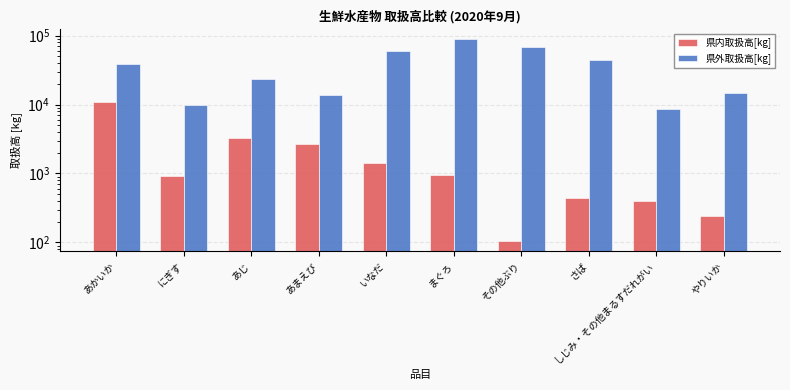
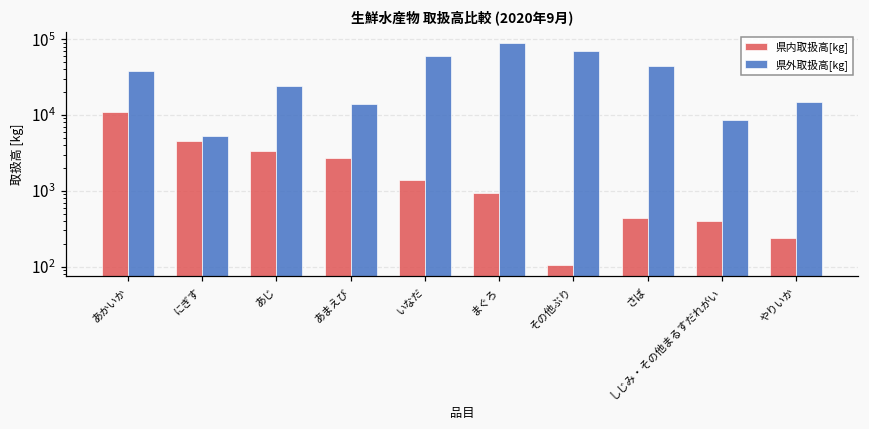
  {
    "県内取扱高[kg]": {
      "あかいか": 11000,
-     "にぎす": 900,
+     "にぎす": 5000,
      "あじ": 3000,
      "あまえび": 2700,
      "いなだ": 1400,
      "まぐろ": 900,
      "その他ぶり": 110,
      "さば": 400,
      "しじみ・その他まるすだれがい": 400,
      "やりいか": 240
    },
    "県外取扱高[kg]": {
      "あかいか": 40000,
-     "にぎす": 10000,
+     "にぎす": 5000,
      "あじ": 24000,
      "あまえび": 14000,
      "いなだ": 60000,
      "まぐろ": 90000,
      "その他ぶり": 70000,
      "さば": 40000,
      "しじみ・その他まるすだれがい": 9000,
      "やりいか": 15000
    }
  }
